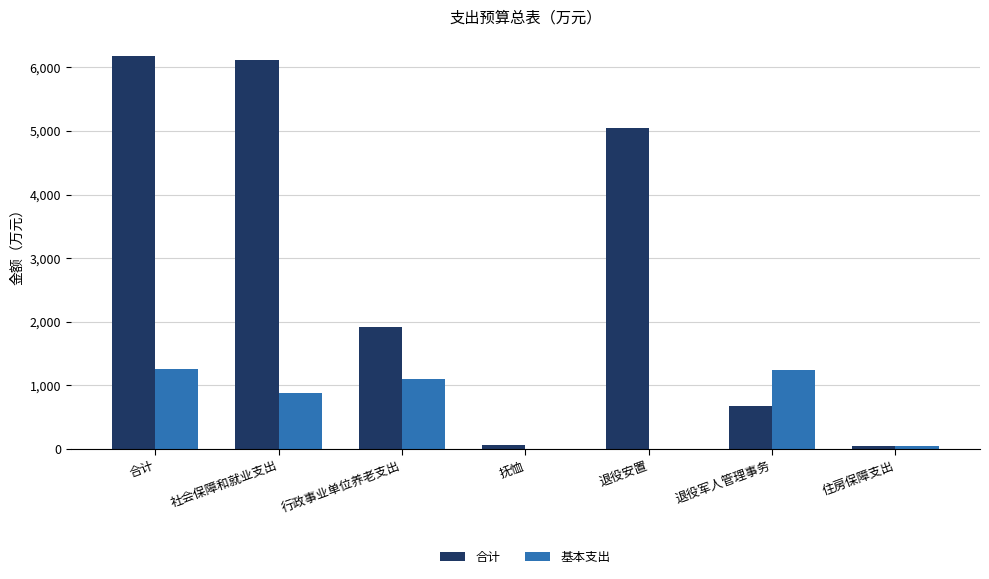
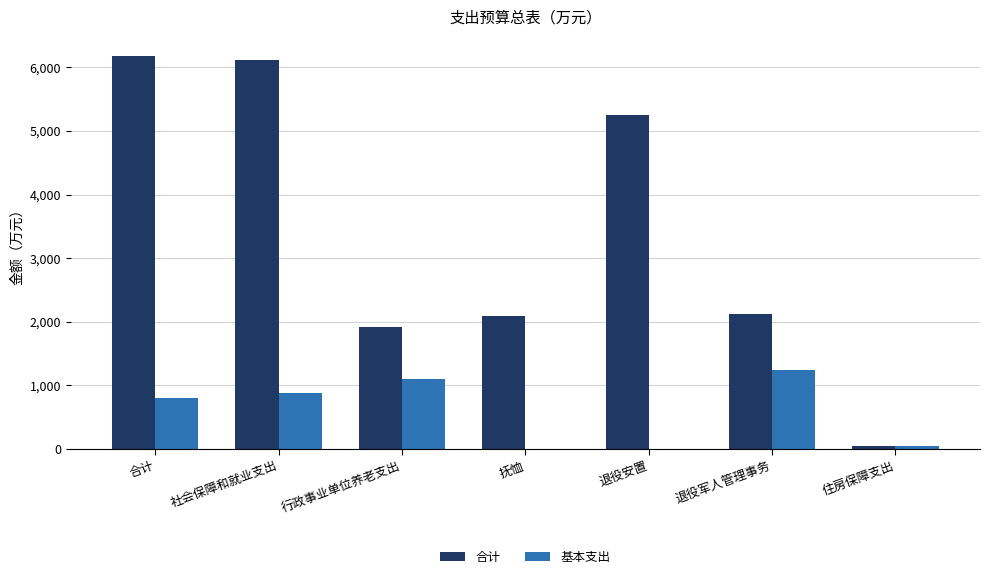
  {
    "合计": {
      "合计": "6,200",
      "社会保障和就业支出": "6,100",
      "行政事业单位养老支出": "1,900",
-     "抚恤": "100",
-     "退役安置": "5,100",
-     "退役军人管理事务": "700",
+     "抚恤": "2,100",
+     "退役安置": "5,200",
+     "退役军人管理事务": "2,100",
      "住房保障支出": "100"
    },
    "基本支出": {
-     "合计": "1,300",
+     "合计": "800",
      "社会保障和就业支出": "900",
      "行政事业单位养老支出": "1,100",
      "退役安置": "0",
      "退役军人管理事务": "1,200",
      "住房保障支出": "100"
    }
  }
